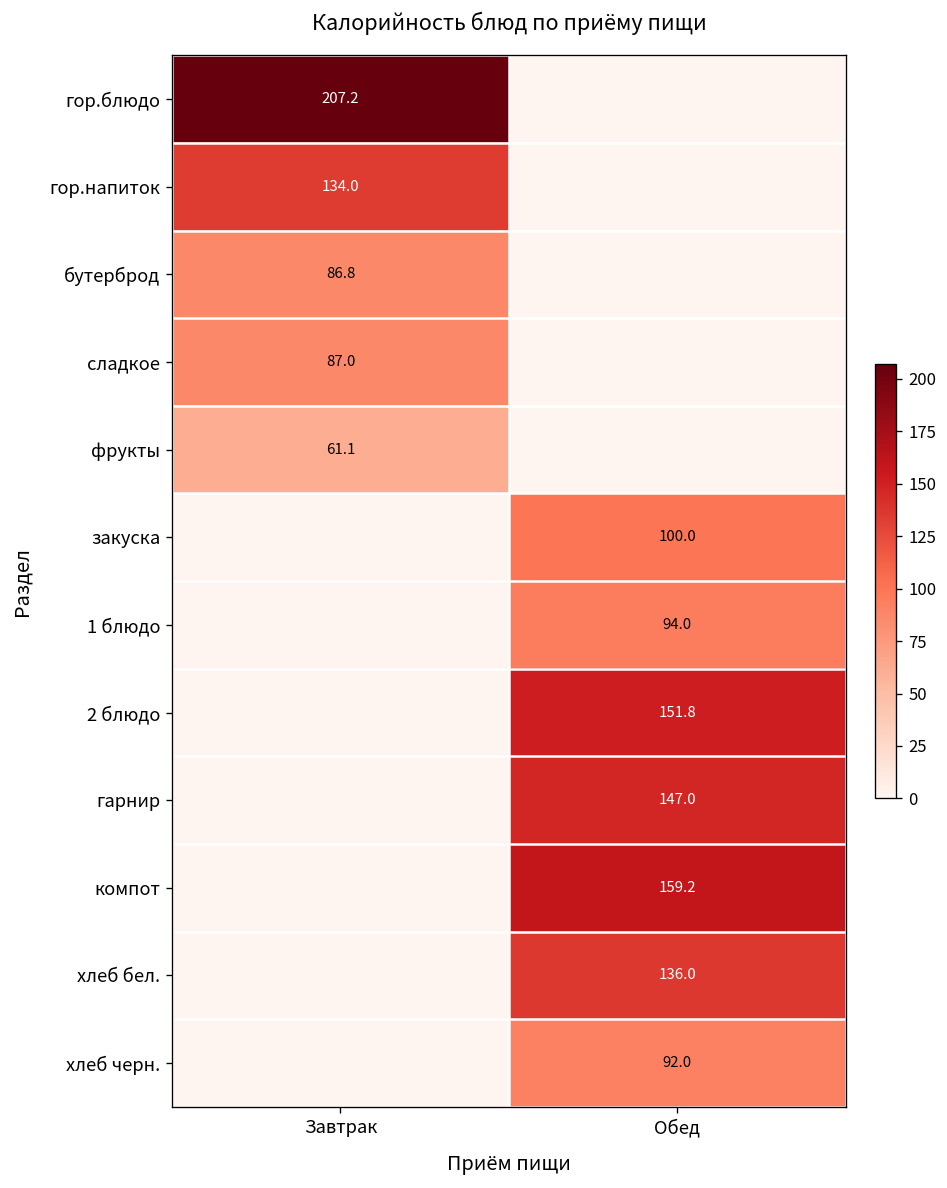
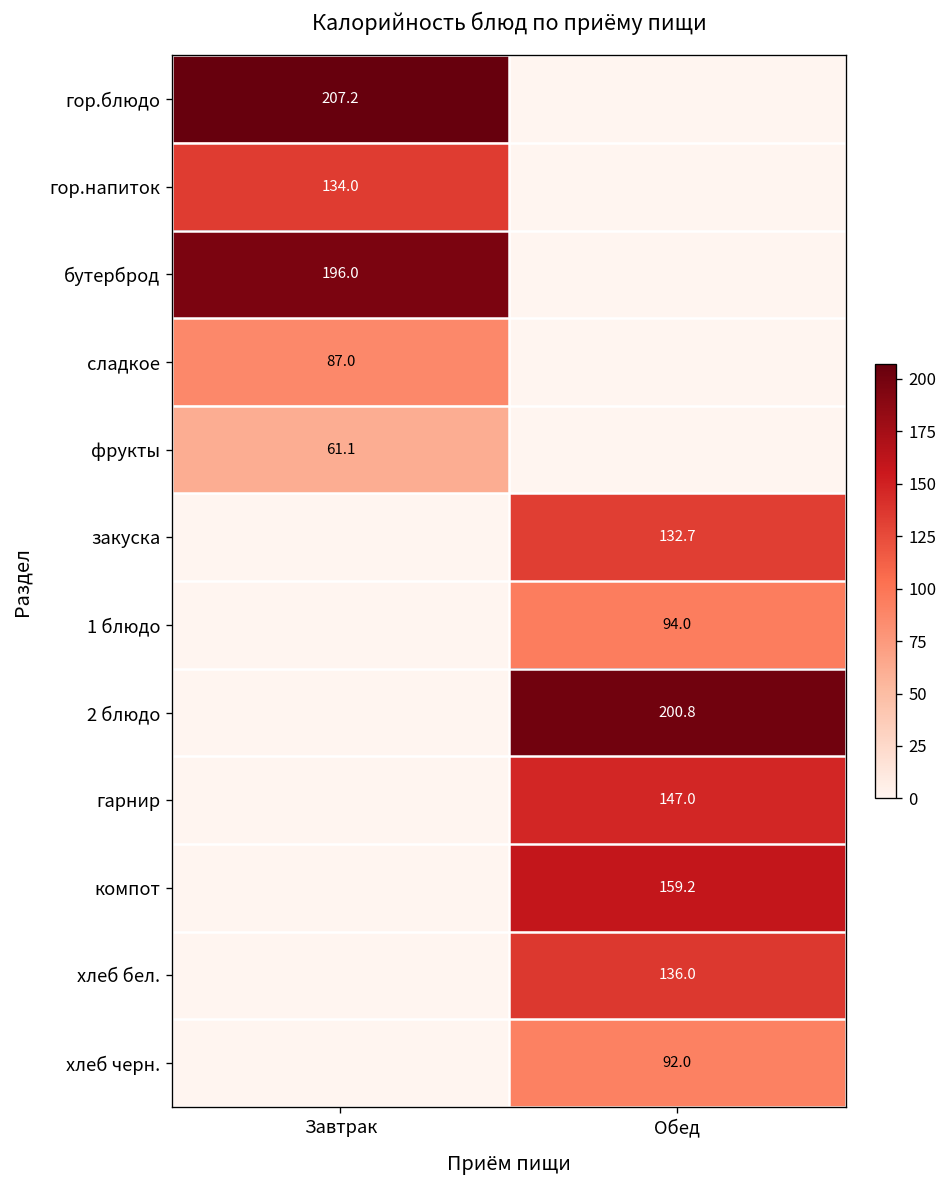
  {
    "гор.блюдо": {
      "Завтрак": 207.2
    },
    "гор.напиток": {
      "Завтрак": 134.0
    },
    "бутерброд": {
-     "Завтрак": 86.8
+     "Завтрак": 196.0
    },
    "сладкое": {
      "Завтрак": 87.0
    },
    "фрукты": {
      "Завтрак": 61.1
    },
    "закуска": {
-     "Обед": 100.0
+     "Обед": 132.7
    },
    "1 блюдо": {
      "Обед": 94.0
    },
    "2 блюдо": {
-     "Обед": 151.8
+     "Обед": 200.8
    },
    "гарнир": {
      "Обед": 147.0
    },
    "компот": {
      "Обед": 159.2
    },
    "хлеб бел.": {
      "Обед": 136.0
    },
    "хлеб черн.": {
      "Обед": 92.0
    }
  }
